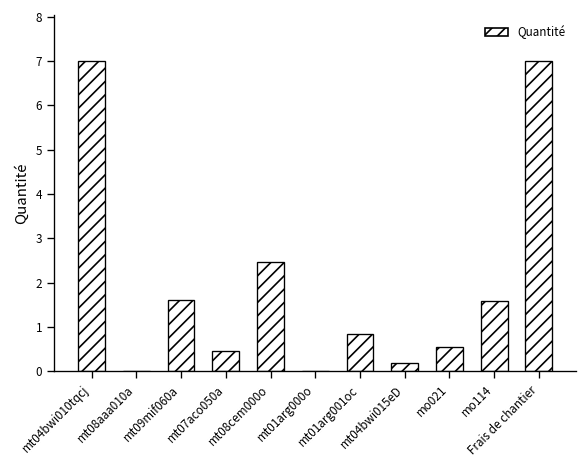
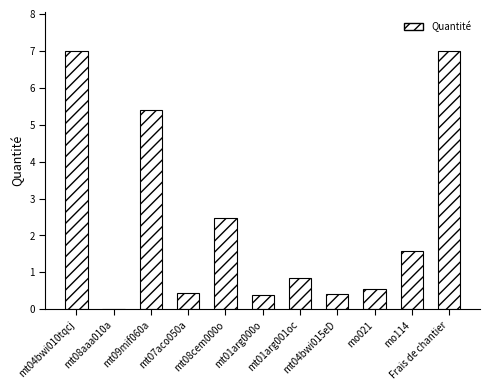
  {
    "mt04bwi010tqcj": 7.0,
-   "mt09mif060a": 1.6,
+   "mt09mif060a": 5.4,
    "mt07aco050a": 0.5,
    "mt08cem000o": 2.5,
-   "mt01arg000o": 0.0,
+   "mt01arg000o": 0.4,
    "mt01arg001oc": 0.8,
-   "mt04bwi015eD": 0.2,
+   "mt04bwi015eD": 0.4,
    "mo021": 0.5,
    "mo114": 1.6,
    "Frais de chantier": 7.0
  }
